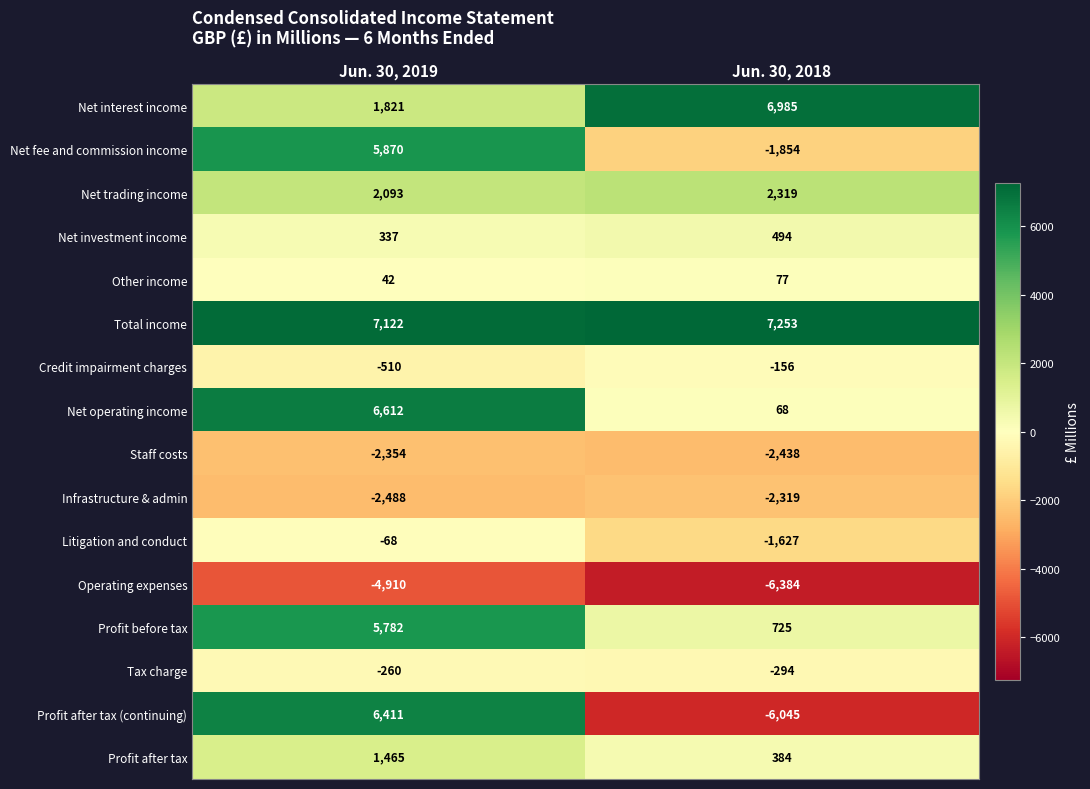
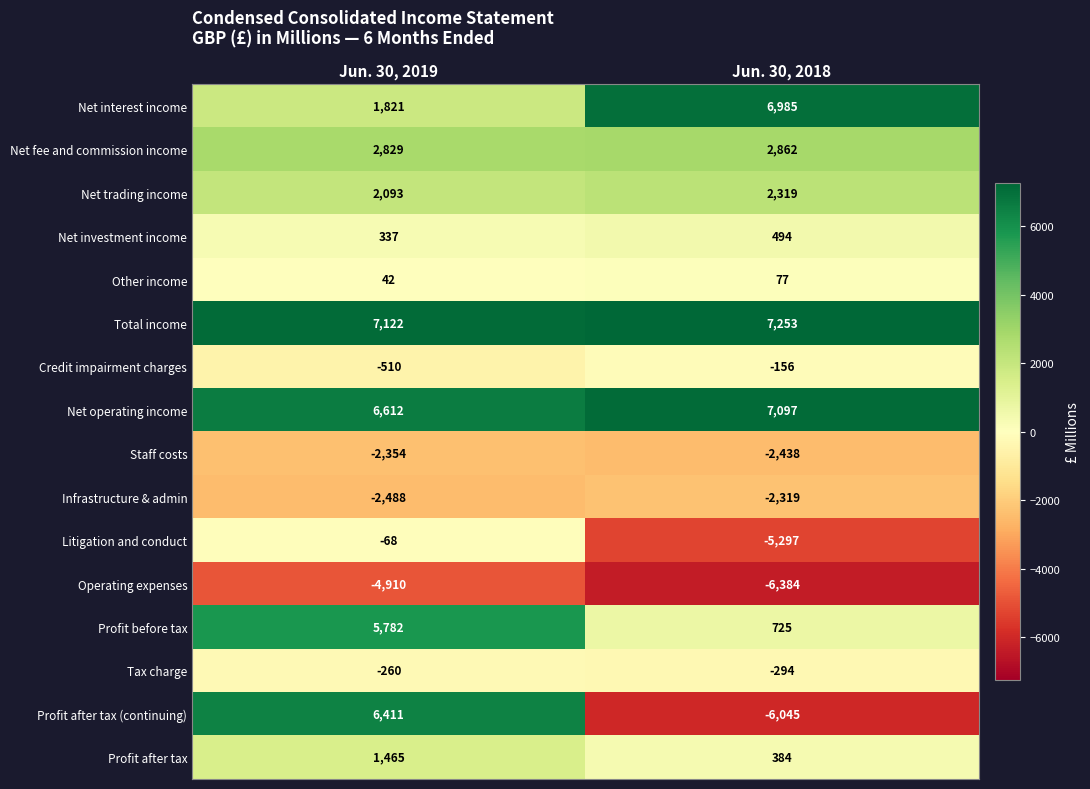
  {
    "Net interest income": {
      "Jun. 30, 2019": "1,821",
      "Jun. 30, 2018": "6,985"
    },
    "Net fee and commission income": {
-     "Jun. 30, 2019": "5,870",
-     "Jun. 30, 2018": "-1,854"
+     "Jun. 30, 2019": "2,829",
+     "Jun. 30, 2018": "2,862"
    },
    "Net trading income": {
      "Jun. 30, 2019": "2,093",
      "Jun. 30, 2018": "2,319"
    },
    "Net investment income": {
      "Jun. 30, 2019": "337",
      "Jun. 30, 2018": "494"
    },
    "Other income": {
      "Jun. 30, 2019": "42",
      "Jun. 30, 2018": "77"
    },
    "Total income": {
      "Jun. 30, 2019": "7,122",
      "Jun. 30, 2018": "7,253"
    },
    "Credit impairment charges": {
      "Jun. 30, 2019": "-510",
      "Jun. 30, 2018": "-156"
    },
    "Net operating income": {
      "Jun. 30, 2019": "6,612",
-     "Jun. 30, 2018": "68"
+     "Jun. 30, 2018": "7,097"
    },
    "Staff costs": {
      "Jun. 30, 2019": "-2,354",
      "Jun. 30, 2018": "-2,438"
    },
    "Infrastructure & admin": {
      "Jun. 30, 2019": "-2,488",
      "Jun. 30, 2018": "-2,319"
    },
    "Litigation and conduct": {
      "Jun. 30, 2019": "-68",
-     "Jun. 30, 2018": "-1,627"
+     "Jun. 30, 2018": "-5,297"
    },
    "Operating expenses": {
      "Jun. 30, 2019": "-4,910",
      "Jun. 30, 2018": "-6,384"
    },
    "Profit before tax": {
      "Jun. 30, 2019": "5,782",
      "Jun. 30, 2018": "725"
    },
    "Tax charge": {
      "Jun. 30, 2019": "-260",
      "Jun. 30, 2018": "-294"
    },
    "Profit after tax (continuing)": {
      "Jun. 30, 2019": "6,411",
      "Jun. 30, 2018": "-6,045"
    },
    "Profit after tax": {
      "Jun. 30, 2019": "1,465",
      "Jun. 30, 2018": "384"
    }
  }
